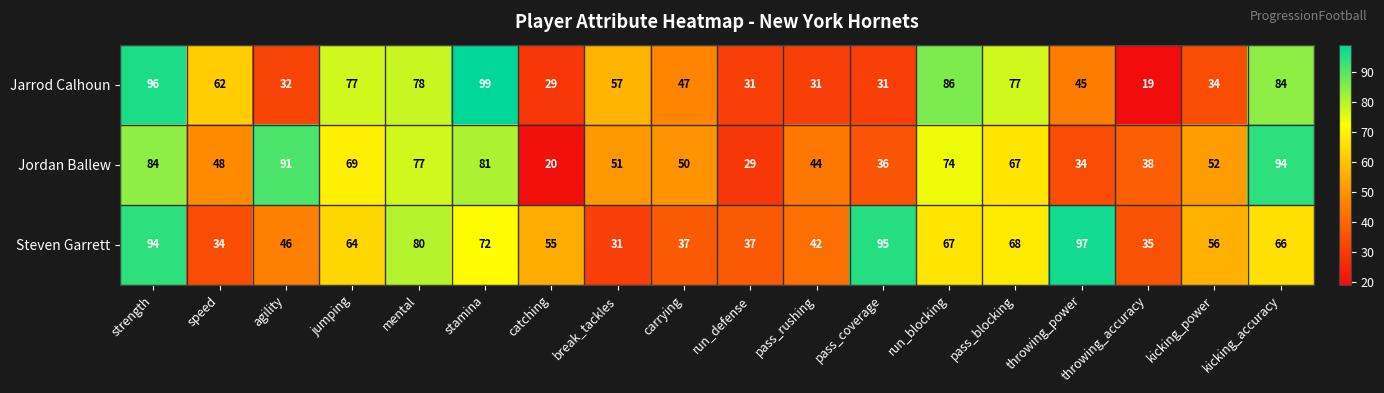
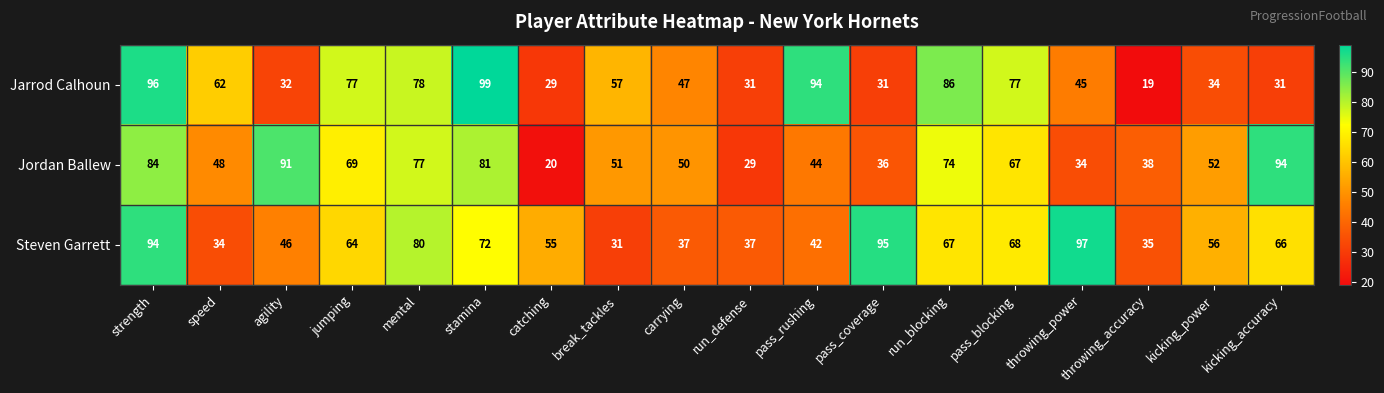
  {
    "Jarrod Calhoun": {
      "strength": 96,
      "speed": 62,
      "agility": 32,
      "jumping": 77,
      "mental": 78,
      "stamina": 99,
      "catching": 29,
      "break_tackles": 57,
      "carrying": 47,
      "run_defense": 31,
-     "pass_rushing": 31,
+     "pass_rushing": 94,
      "pass_coverage": 31,
      "run_blocking": 86,
      "pass_blocking": 77,
      "throwing_power": 45,
      "throwing_accuracy": 19,
      "kicking_power": 34,
-     "kicking_accuracy": 84
+     "kicking_accuracy": 31
    },
    "Jordan Ballew": {
      "strength": 84,
      "speed": 48,
      "agility": 91,
      "jumping": 69,
      "mental": 77,
      "stamina": 81,
      "catching": 20,
      "break_tackles": 51,
      "carrying": 50,
      "run_defense": 29,
      "pass_rushing": 44,
      "pass_coverage": 36,
      "run_blocking": 74,
      "pass_blocking": 67,
      "throwing_power": 34,
      "throwing_accuracy": 38,
      "kicking_power": 52,
      "kicking_accuracy": 94
    },
    "Steven Garrett": {
      "strength": 94,
      "speed": 34,
      "agility": 46,
      "jumping": 64,
      "mental": 80,
      "stamina": 72,
      "catching": 55,
      "break_tackles": 31,
      "carrying": 37,
      "run_defense": 37,
      "pass_rushing": 42,
      "pass_coverage": 95,
      "run_blocking": 67,
      "pass_blocking": 68,
      "throwing_power": 97,
      "throwing_accuracy": 35,
      "kicking_power": 56,
      "kicking_accuracy": 66
    }
  }
